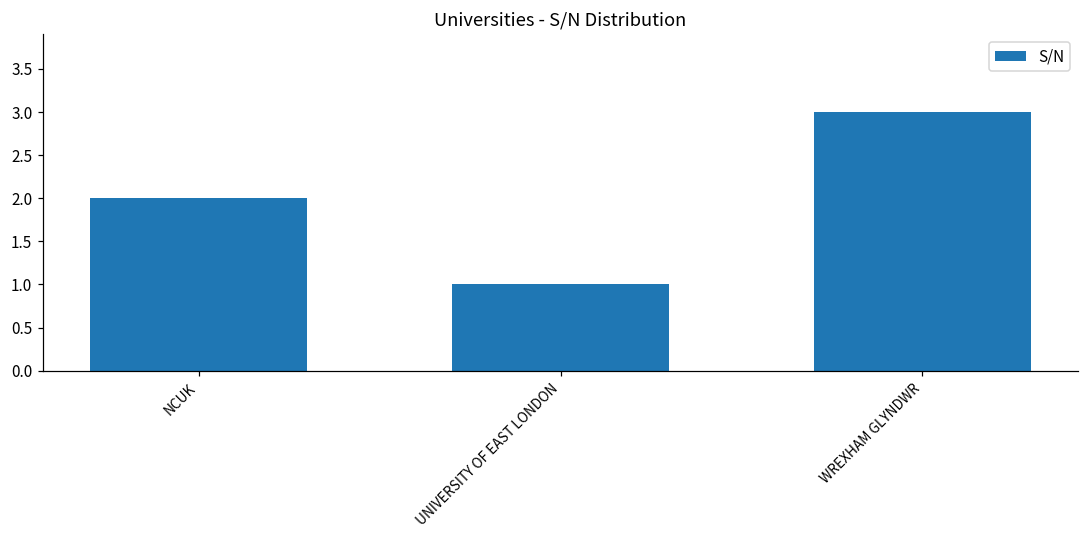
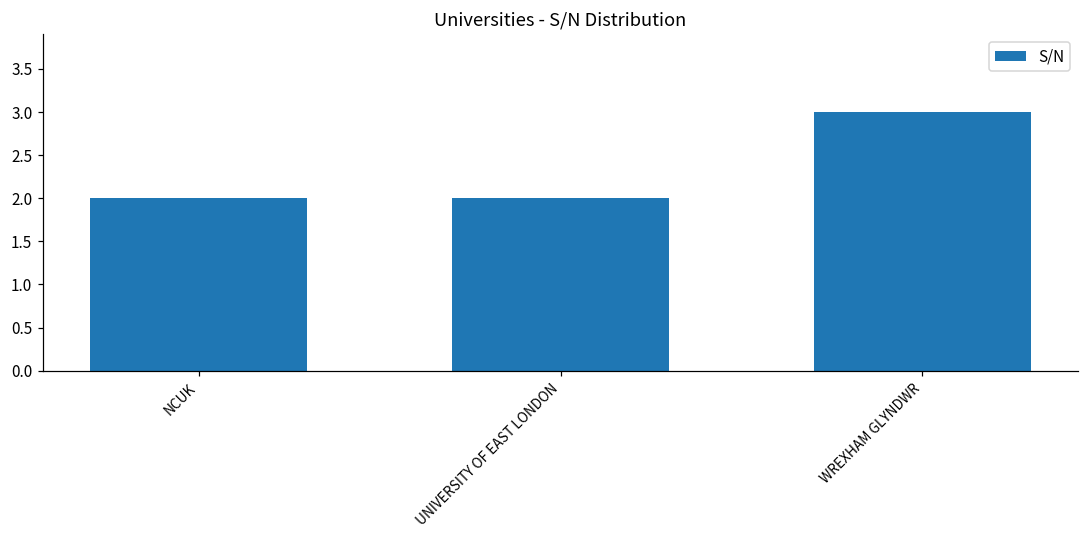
  {
    "NCUK": 2,
-   "UNIVERSITY OF EAST LONDON": 1,
+   "UNIVERSITY OF EAST LONDON": 2,
    "WREXHAM GLYNDWR": 3
  }
